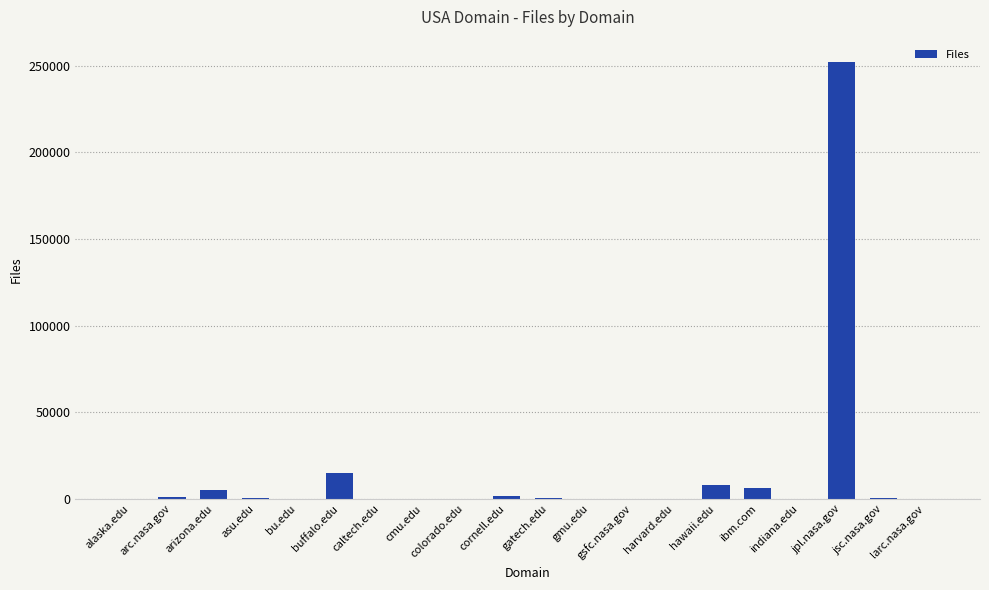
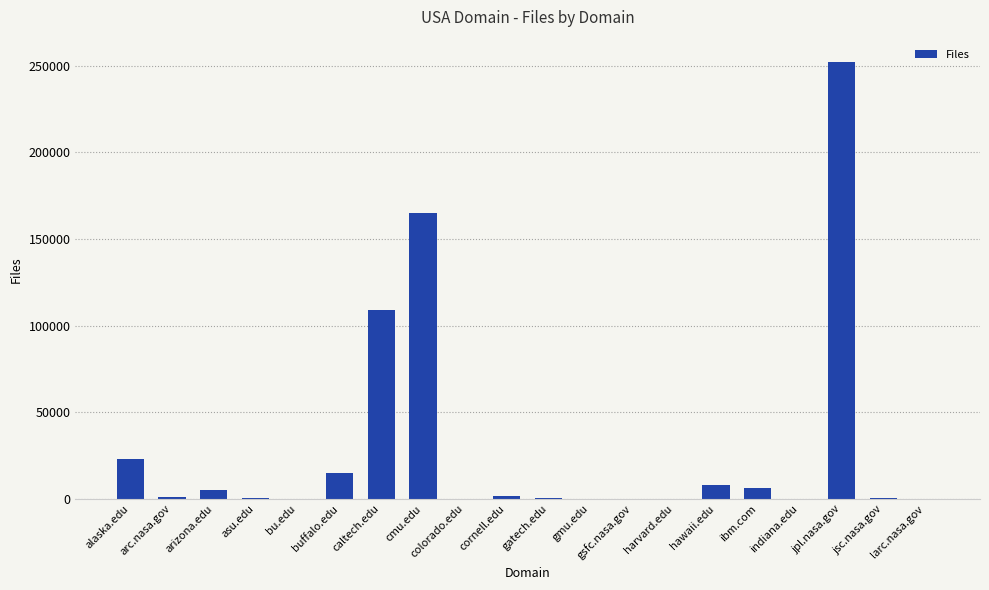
  {
-   "alaska.edu": 0,
+   "alaska.edu": 23000,
    "arizona.edu": 5000,
    "buffalo.edu": 15000,
-   "caltech.edu": 0,
-   "cmu.edu": 0,
+   "caltech.edu": 109000,
+   "cmu.edu": 165000,
    "cornell.edu": 2000,
    "hawaii.edu": 8000,
    "ibm.com": 6000,
    "jpl.nasa.gov": 252000
  }
